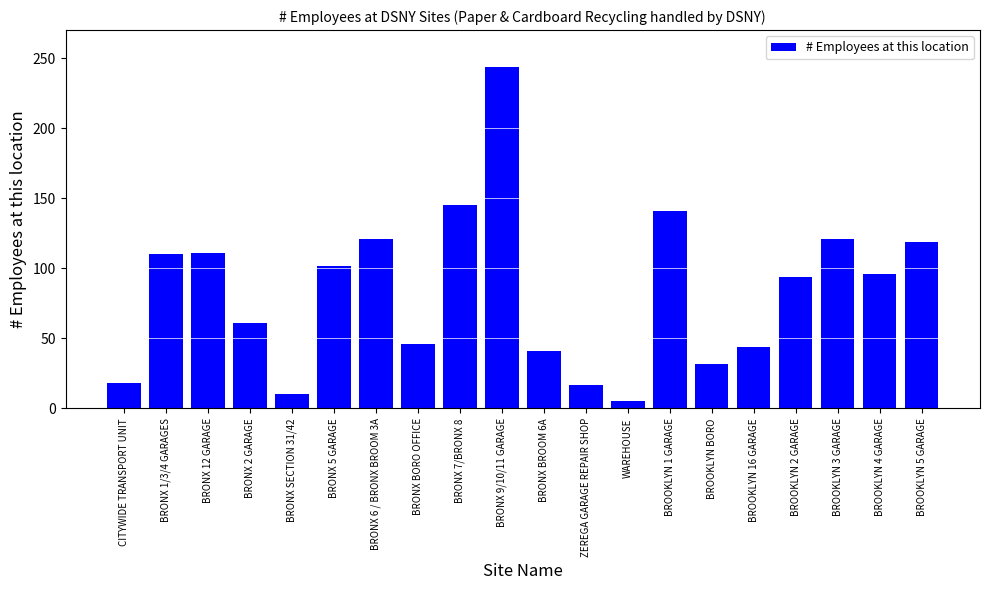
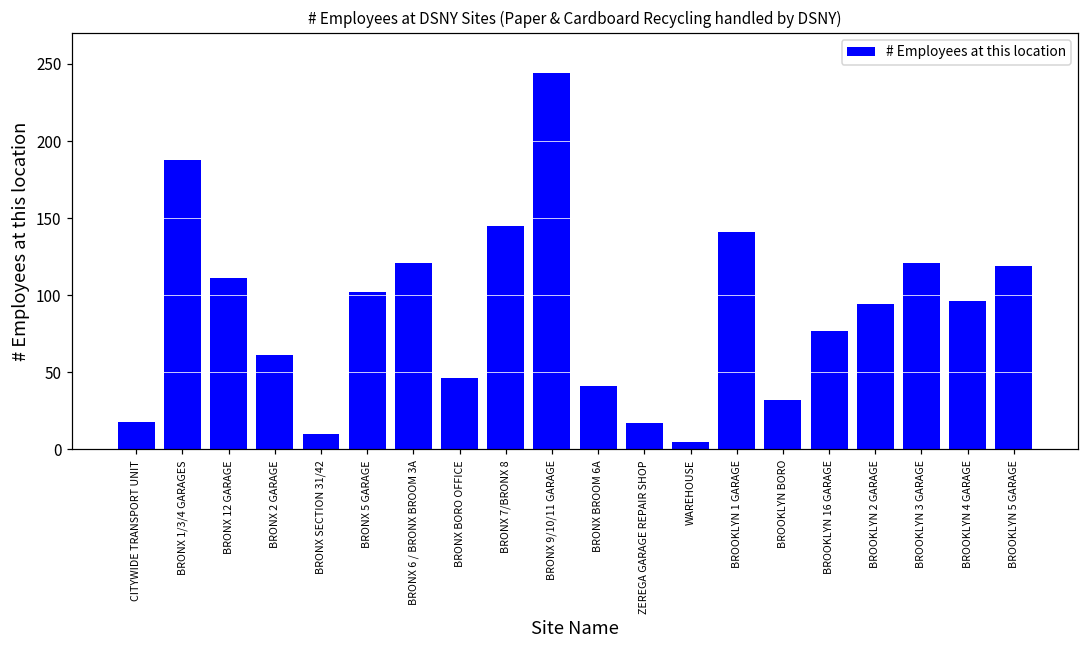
  {
    "CITYWIDE TRANSPORT UNIT": 18,
-   "BRONX 1/3/4 GARAGES": 110,
+   "BRONX 1/3/4 GARAGES": 188,
    "BRONX 12 GARAGE": 111,
    "BRONX 2 GARAGE": 61,
    "BRONX SECTION 31/42": 10,
    "BRONX 5 GARAGE": 102,
    "BRONX 6 / BRONX BROOM 3A": 121,
    "BRONX BORO OFFICE": 46,
    "BRONX 7/BRONX 8": 145,
    "BRONX 9/10/11 GARAGE": 244,
    "BRONX BROOM 6A": 41,
    "ZEREGA GARAGE REPAIR SHOP": 17,
    "WAREHOUSE": 5,
    "BROOKLYN 1 GARAGE": 141,
    "BROOKLYN BORO": 32,
-   "BROOKLYN 16 GARAGE": 44,
+   "BROOKLYN 16 GARAGE": 77,
    "BROOKLYN 2 GARAGE": 94,
    "BROOKLYN 3 GARAGE": 121,
    "BROOKLYN 4 GARAGE": 96,
    "BROOKLYN 5 GARAGE": 119
  }
